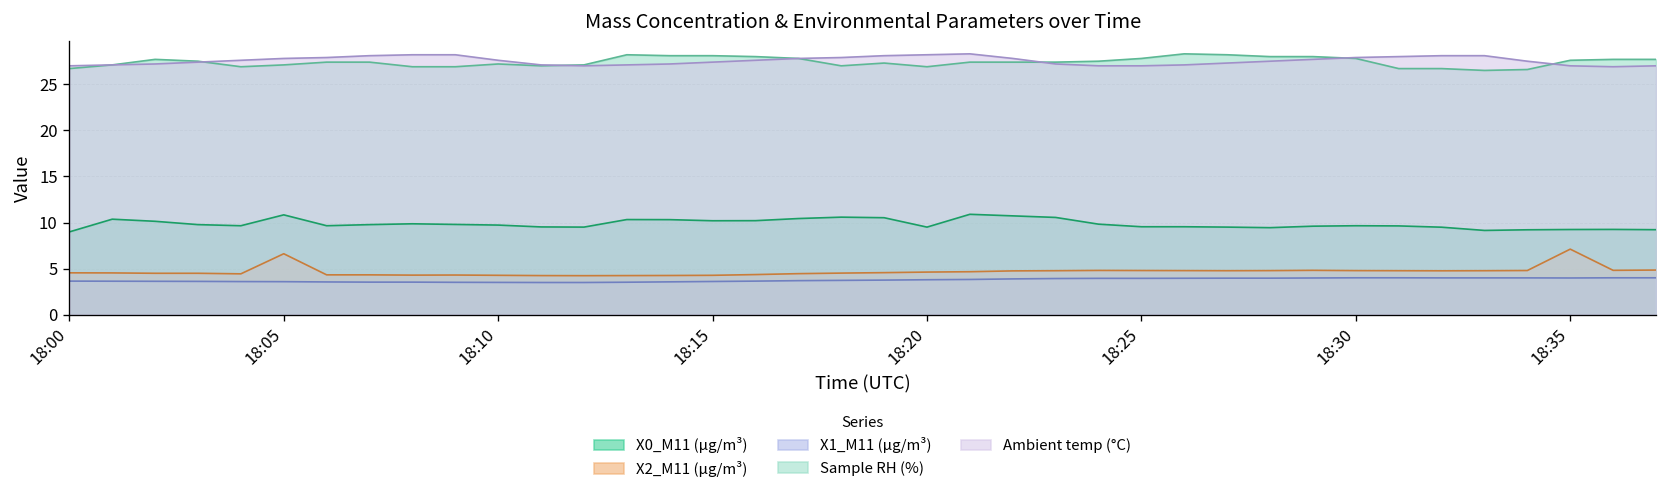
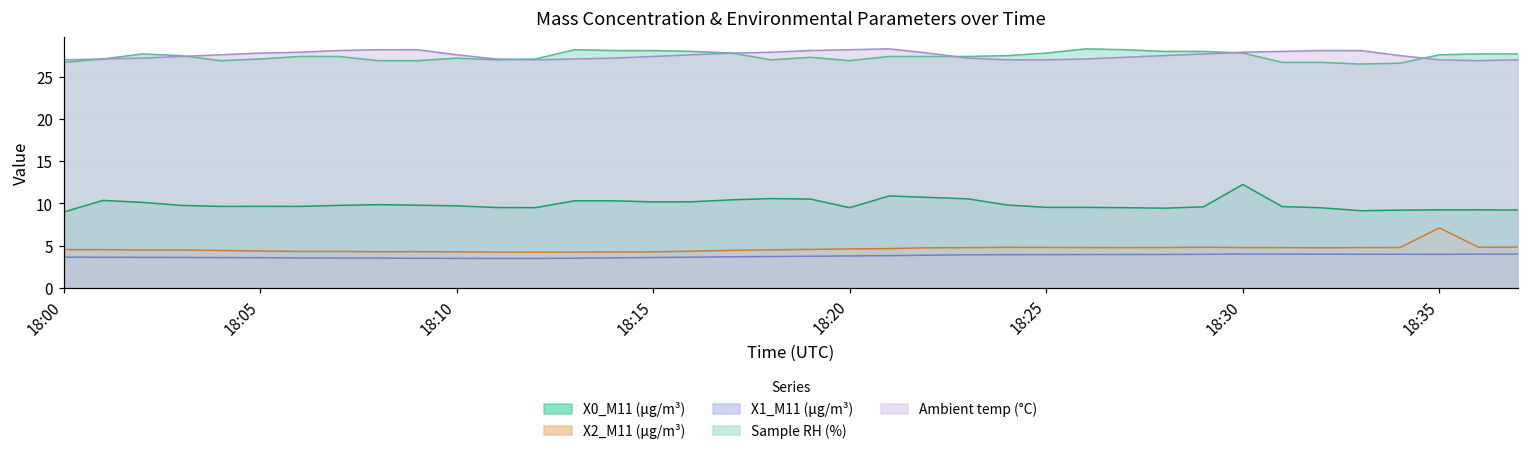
  {
    "X0_M11 (μg/m³)": {
      "18:00": 9,
-     "18:05": 11,
+     "18:05": 10,
      "18:10": 10,
      "18:15": 10,
      "18:20": 10,
      "18:25": 10,
-     "18:30": 10,
+     "18:30": 12,
      "18:35": 9
    },
    "X2_M11 (μg/m³)": {
      "18:00": 5,
-     "18:05": 7,
+     "18:05": 4,
      "18:10": 4,
      "18:15": 4,
      "18:20": 5,
      "18:25": 5,
      "18:30": 5,
      "18:35": 7
    }
  }
